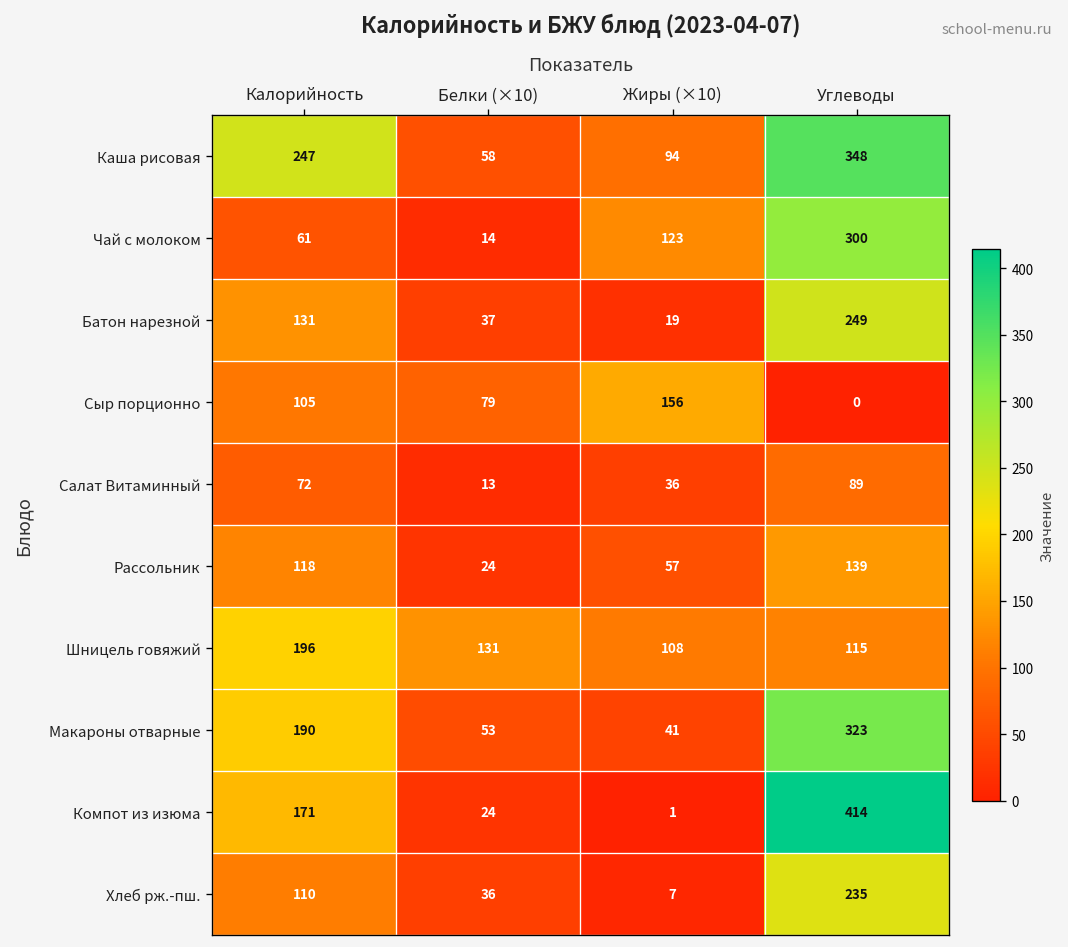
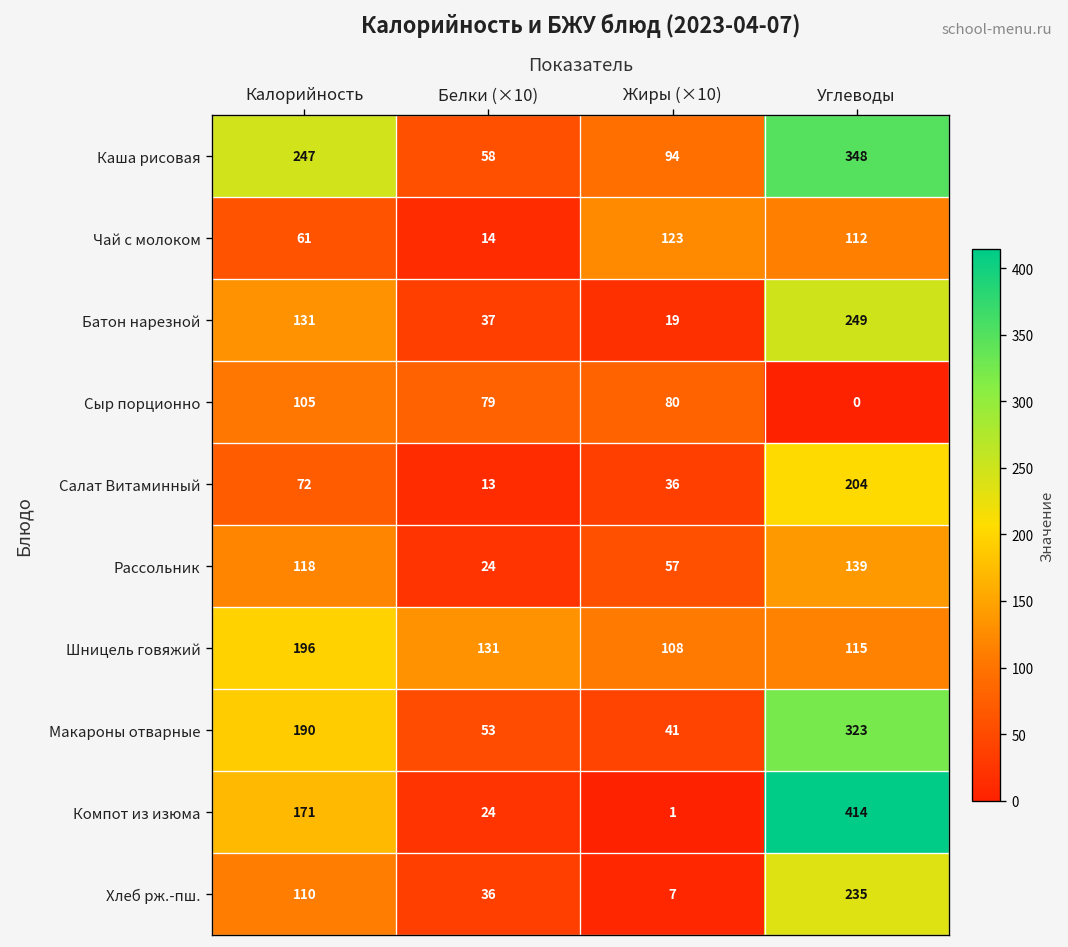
  {
    "Каша рисовая": {
      "Калорийность": 247,
      "Белки (×10)": 58,
      "Жиры (×10)": 94,
      "Углеводы": 348
    },
    "Чай с молоком": {
      "Калорийность": 61,
      "Белки (×10)": 14,
      "Жиры (×10)": 123,
-     "Углеводы": 300
+     "Углеводы": 112
    },
    "Батон нарезной": {
      "Калорийность": 131,
      "Белки (×10)": 37,
      "Жиры (×10)": 19,
      "Углеводы": 249
    },
    "Сыр порционно": {
      "Калорийность": 105,
      "Белки (×10)": 79,
-     "Жиры (×10)": 156,
+     "Жиры (×10)": 80,
      "Углеводы": 0
    },
    "Салат Витаминный": {
      "Калорийность": 72,
      "Белки (×10)": 13,
      "Жиры (×10)": 36,
-     "Углеводы": 89
+     "Углеводы": 204
    },
    "Рассольник": {
      "Калорийность": 118,
      "Белки (×10)": 24,
      "Жиры (×10)": 57,
      "Углеводы": 139
    },
    "Шницель говяжий": {
      "Калорийность": 196,
      "Белки (×10)": 131,
      "Жиры (×10)": 108,
      "Углеводы": 115
    },
    "Макароны отварные": {
      "Калорийность": 190,
      "Белки (×10)": 53,
      "Жиры (×10)": 41,
      "Углеводы": 323
    },
    "Компот из изюма": {
      "Калорийность": 171,
      "Белки (×10)": 24,
      "Жиры (×10)": 1,
      "Углеводы": 414
    },
    "Хлеб рж.-пш.": {
      "Калорийность": 110,
      "Белки (×10)": 36,
      "Жиры (×10)": 7,
      "Углеводы": 235
    }
  }
